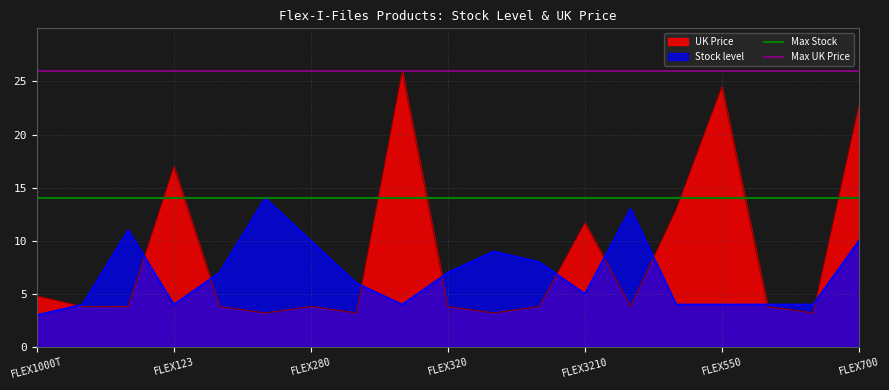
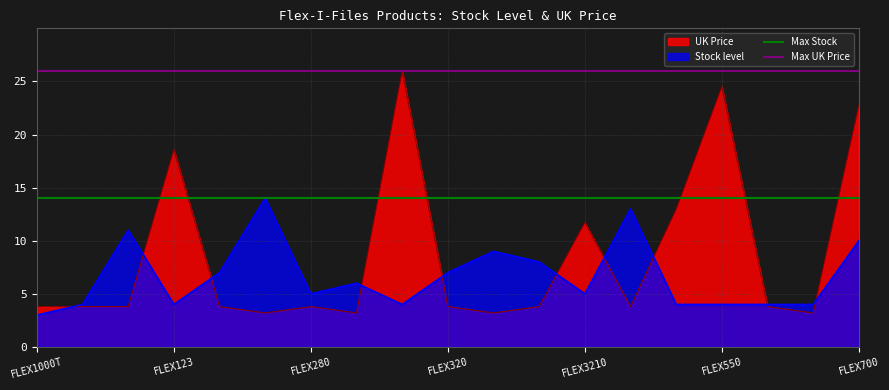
  {
    "UK Price": {
-     "FLEX1000T": 4.8,
-     "FLEX123": 17.0,
+     "FLEX1000T": 3.8,
+     "FLEX123": 18.6,
      "FLEX280": 3.8,
      "FLEX320": 3.8,
      "FLEX3210": 11.7,
      "FLEX550": 24.5,
      "FLEX700": 22.7
    },
    "Stock level": {
      "FLEX1000T": 3,
      "FLEX123": 4,
-     "FLEX280": 10,
+     "FLEX280": 5,
      "FLEX320": 7,
      "FLEX3210": 5,
      "FLEX550": 4,
      "FLEX700": 10
    }
  }
